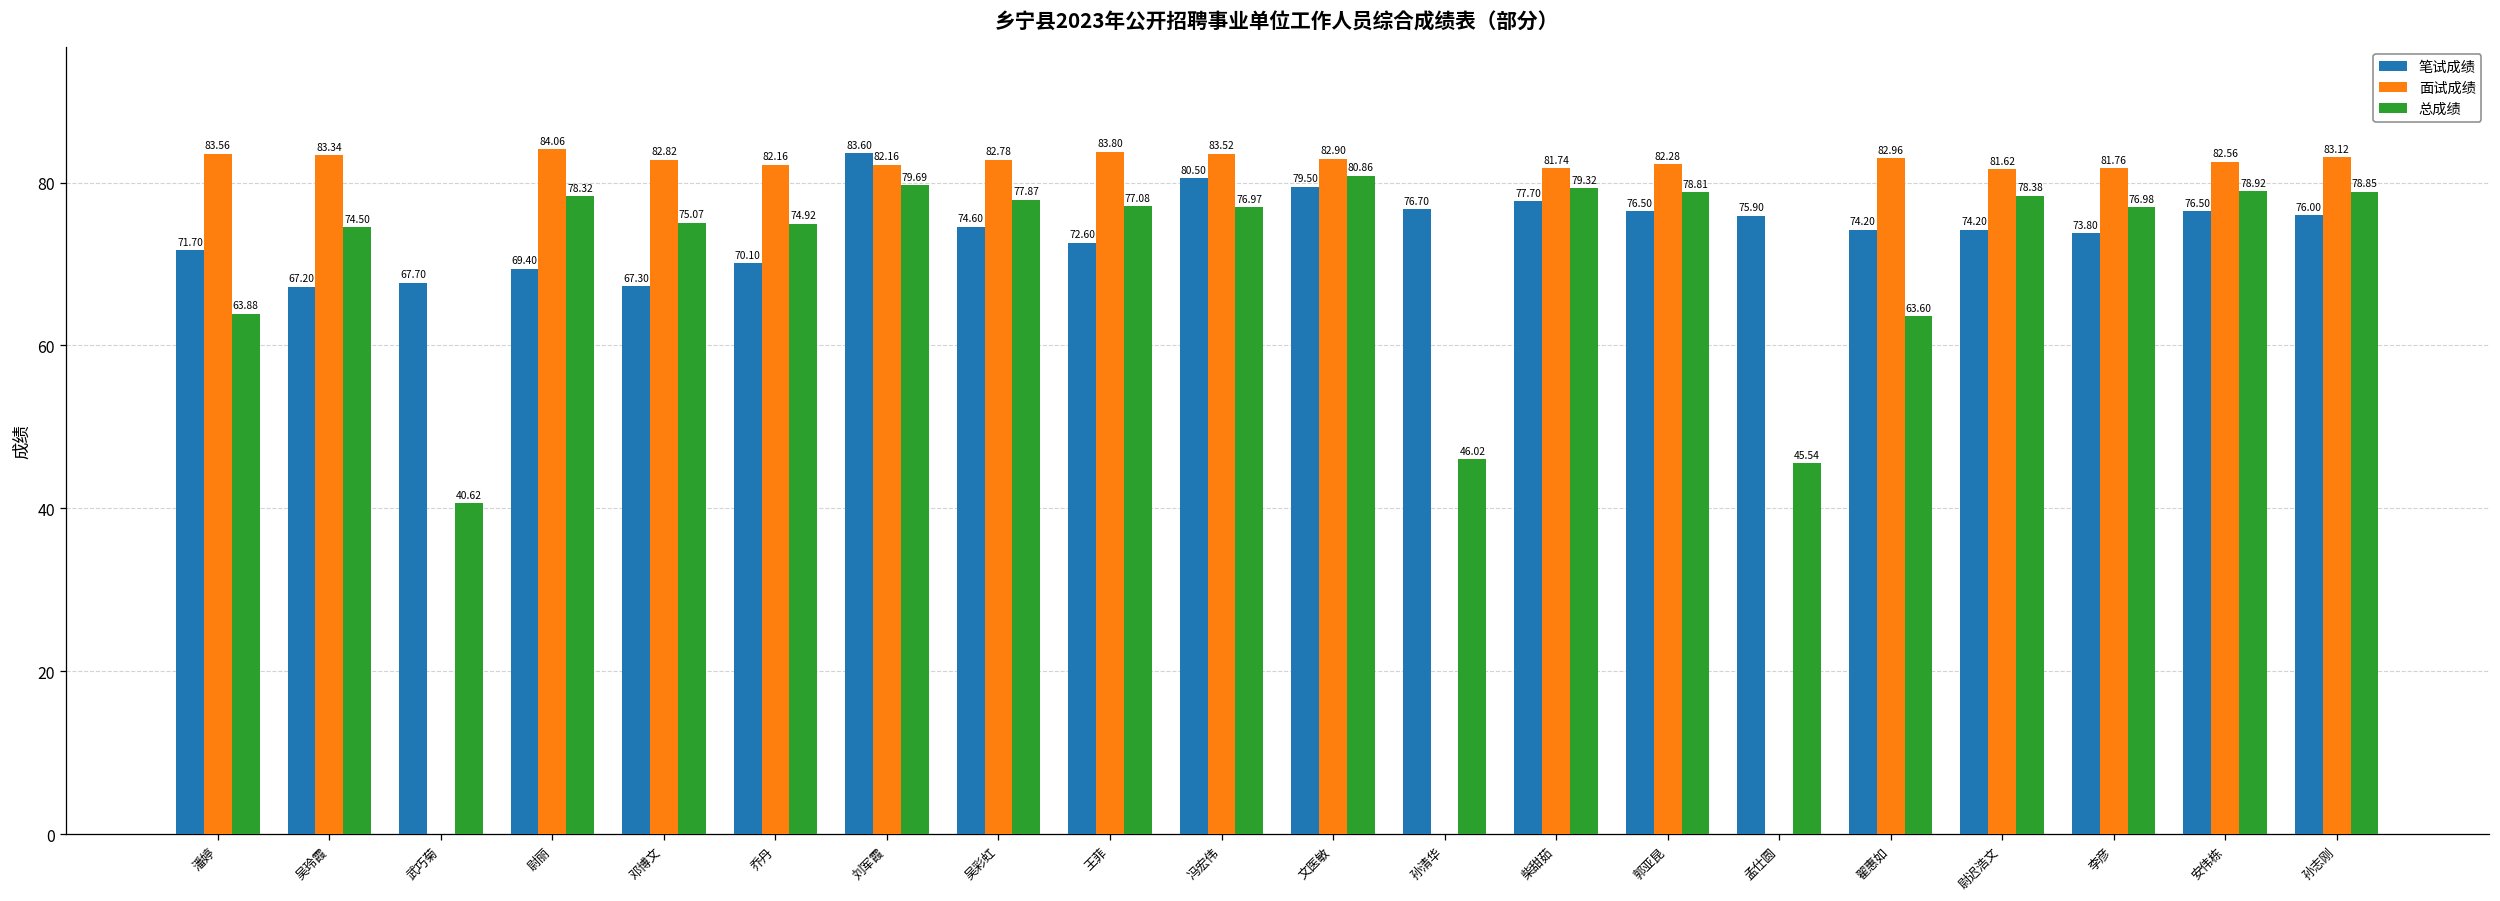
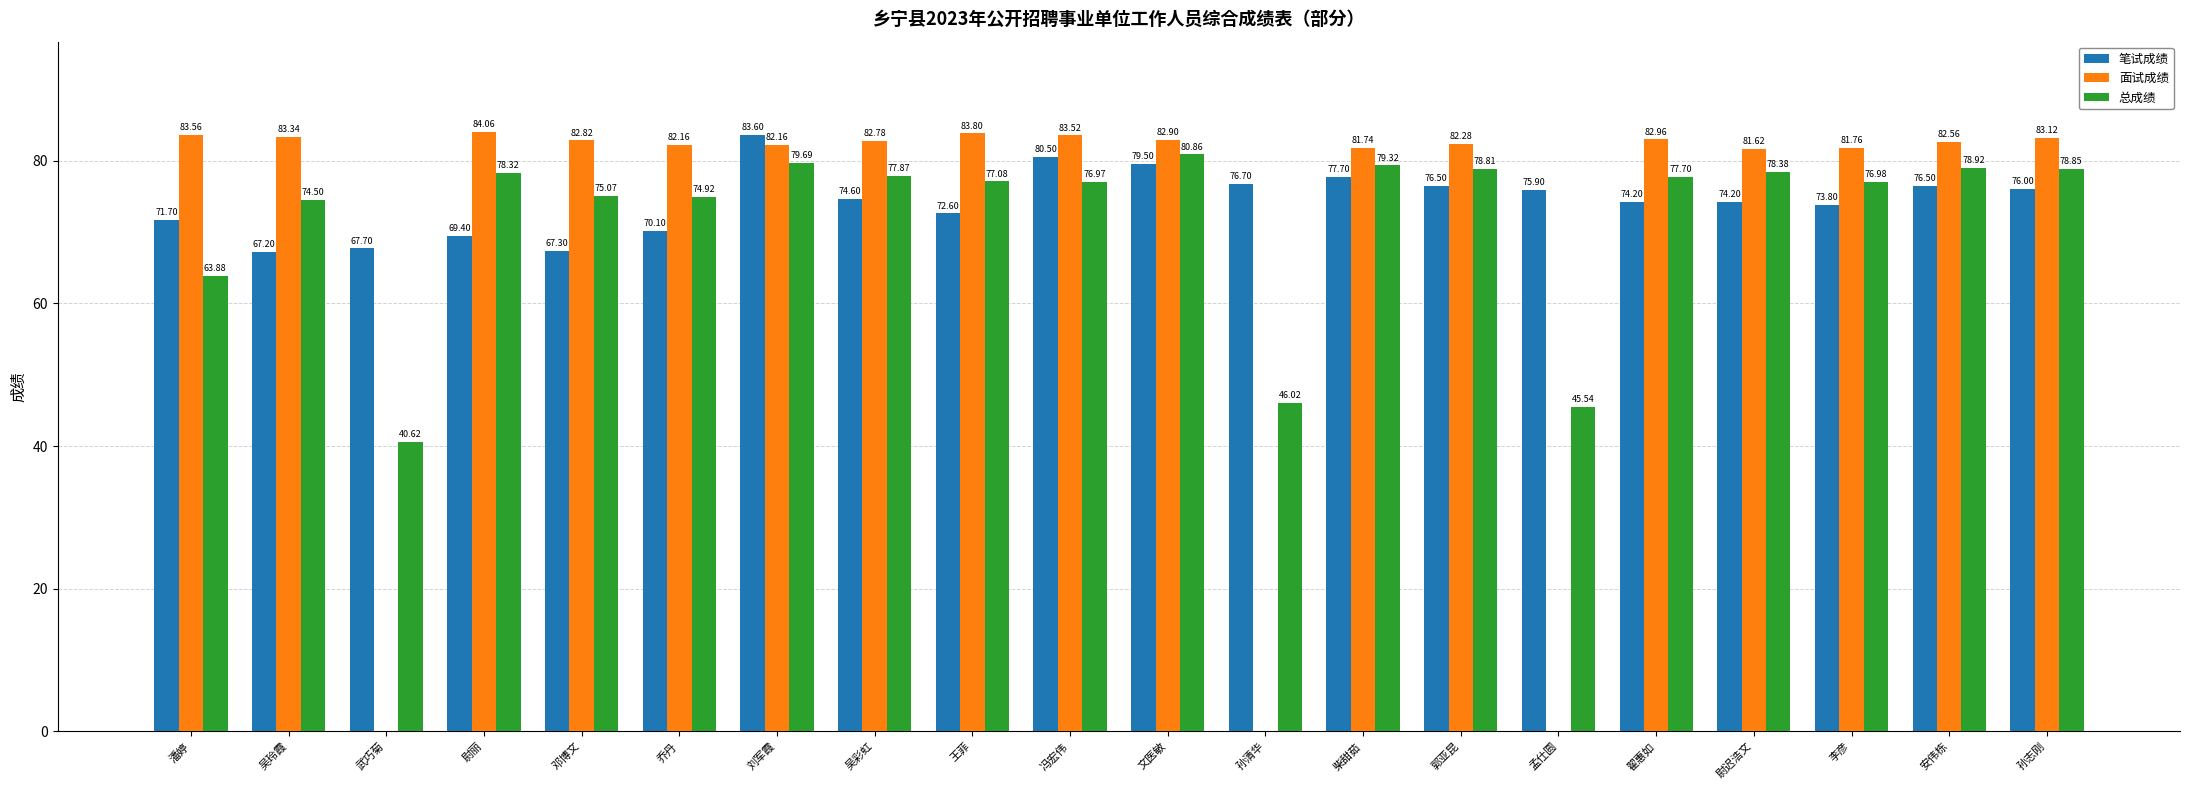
  {
    "笔试成绩": {
      "潘婷": 71.70,
      "吴玲霞": 67.20,
      "武巧菊": 67.70,
      "尉丽": 69.40,
      "邓博文": 67.30,
      "乔丹": 70.10,
      "刘军霞": 83.60,
      "吴彩虹": 74.60,
      "王菲": 72.60,
      "冯宏伟": 80.50,
      "文医敏": 79.50,
      "孙清华": 76.70,
      "柴甜茹": 77.70,
      "郭亚昆": 76.50,
      "孟仕圆": 75.90,
      "翟惠如": 74.20,
      "尉迟浩文": 74.20,
      "李彦": 73.80,
      "安伟栋": 76.50,
      "孙志刚": 76.00
    },
    "面试成绩": {
      "潘婷": 83.56,
      "吴玲霞": 83.34,
      "尉丽": 84.06,
      "邓博文": 82.82,
      "乔丹": 82.16,
      "刘军霞": 82.16,
      "吴彩虹": 82.78,
      "王菲": 83.80,
      "冯宏伟": 83.52,
      "文医敏": 82.90,
      "柴甜茹": 81.74,
      "郭亚昆": 82.28,
      "翟惠如": 82.96,
      "尉迟浩文": 81.62,
      "李彦": 81.76,
      "安伟栋": 82.56,
      "孙志刚": 83.12
    },
    "总成绩": {
      "潘婷": 63.88,
      "吴玲霞": 74.50,
      "武巧菊": 40.62,
      "尉丽": 78.32,
      "邓博文": 75.07,
      "乔丹": 74.92,
      "刘军霞": 79.69,
      "吴彩虹": 77.87,
      "王菲": 77.08,
      "冯宏伟": 76.97,
      "文医敏": 80.86,
      "孙清华": 46.02,
      "柴甜茹": 79.32,
      "郭亚昆": 78.81,
      "孟仕圆": 45.54,
-     "翟惠如": 63.60,
+     "翟惠如": 77.70,
      "尉迟浩文": 78.38,
      "李彦": 76.98,
      "安伟栋": 78.92,
      "孙志刚": 78.85
    }
  }
